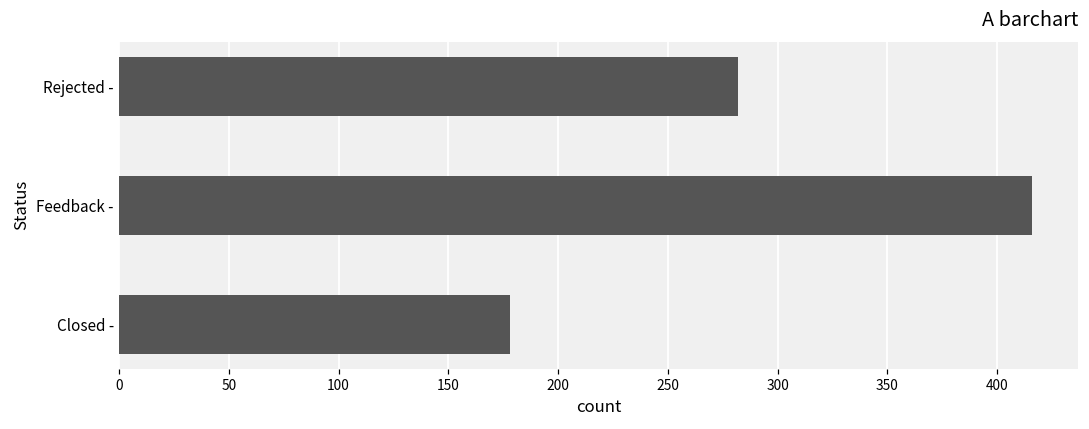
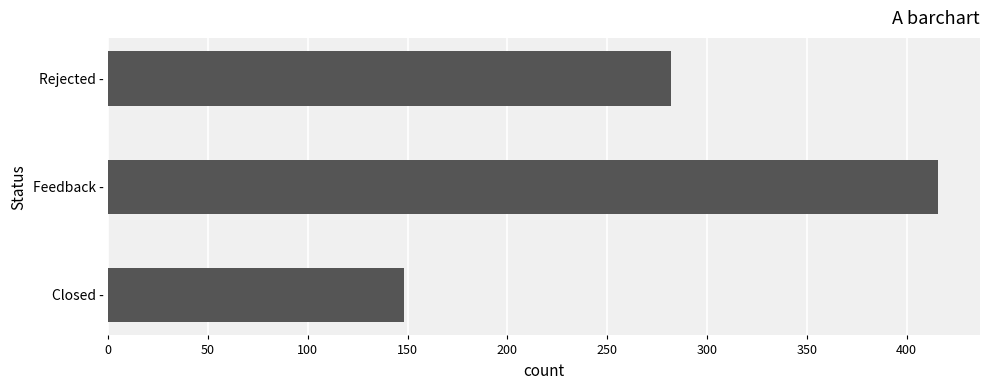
  {
    "Rejected -": 282,
    "Feedback -": 416,
-   "Closed -": 178
+   "Closed -": 148
  }
